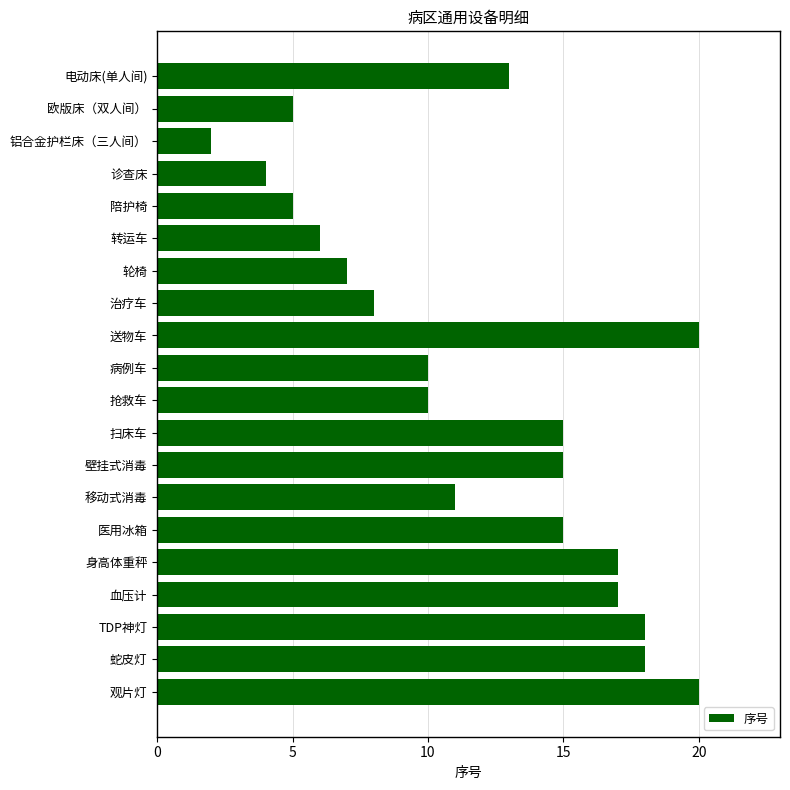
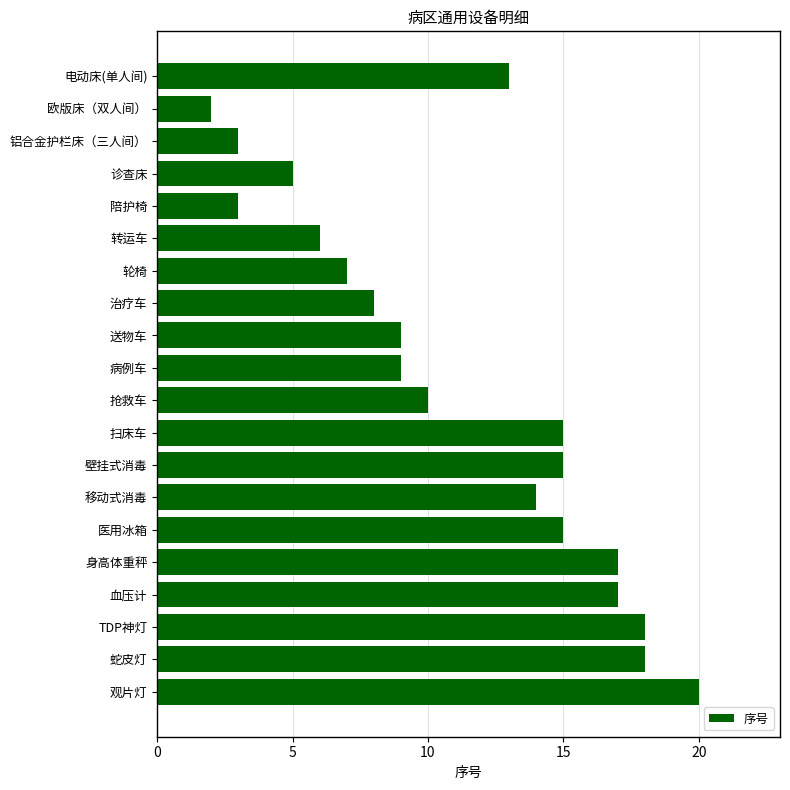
  {
    "电动床(单人间)": 13,
-   "欧版床（双人间）": 5,
-   "铝合金护栏床（三人间）": 2,
-   "诊查床": 4,
-   "陪护椅": 5,
+   "欧版床（双人间）": 2,
+   "铝合金护栏床（三人间）": 3,
+   "诊查床": 5,
+   "陪护椅": 3,
    "转运车": 6,
    "轮椅": 7,
    "治疗车": 8,
-   "送物车": 20,
-   "病例车": 10,
+   "送物车": 9,
+   "病例车": 9,
    "抢救车": 10,
    "扫床车": 15,
    "壁挂式消毒": 15,
-   "移动式消毒": 11,
+   "移动式消毒": 14,
    "医用冰箱": 15,
    "身高体重秤": 17,
    "血压计": 17,
    "TDP神灯": 18,
    "蛇皮灯": 18,
    "观片灯": 20
  }
